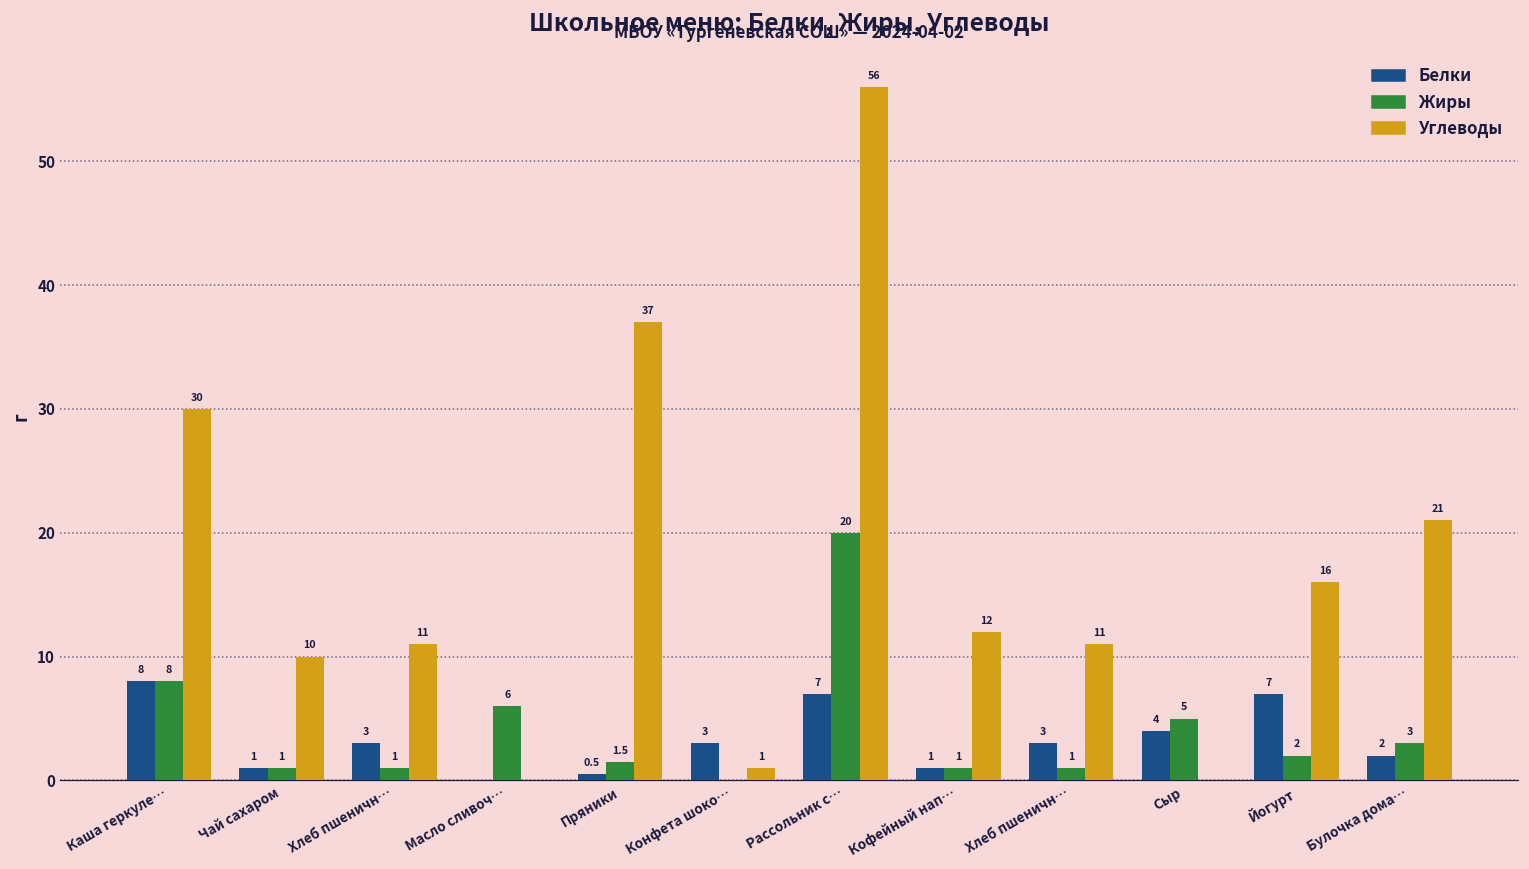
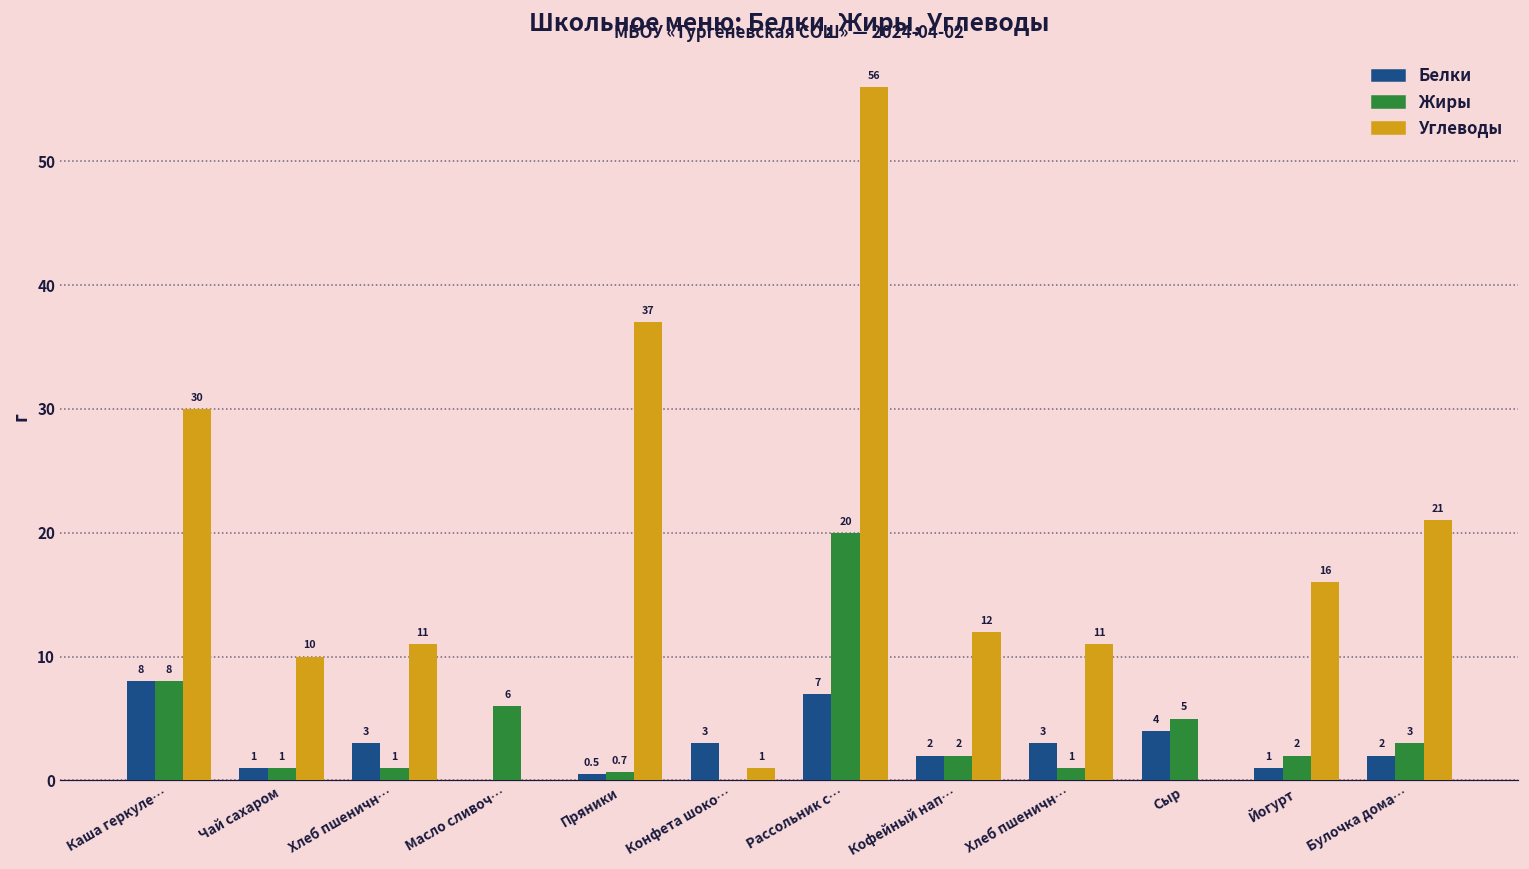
  {
    "Белки": {
      "Каша геркуле…": 8,
      "Чай сахаром": 1,
      "Пряники": 0.5,
      "Конфета шоко…": 3,
      "Рассольник с…": 7,
-     "Кофейный нап…": 1,
+     "Кофейный нап…": 2,
      "Сыр": 4,
-     "Йогурт": 7,
+     "Йогурт": 1,
      "Булочка дома…": 2
    },
    "Жиры": {
      "Каша геркуле…": 8,
      "Чай сахаром": 1,
      "Масло сливоч…": 6,
-     "Пряники": 1.5,
+     "Пряники": 0.7,
      "Рассольник с…": 20,
-     "Кофейный нап…": 1,
+     "Кофейный нап…": 2,
      "Сыр": 5,
      "Йогурт": 2,
      "Булочка дома…": 3
    },
    "Углеводы": {
      "Каша геркуле…": 30,
      "Чай сахаром": 10,
      "Пряники": 37,
      "Конфета шоко…": 1,
      "Рассольник с…": 56,
      "Кофейный нап…": 12,
      "Йогурт": 16,
      "Булочка дома…": 21
    }
  }
